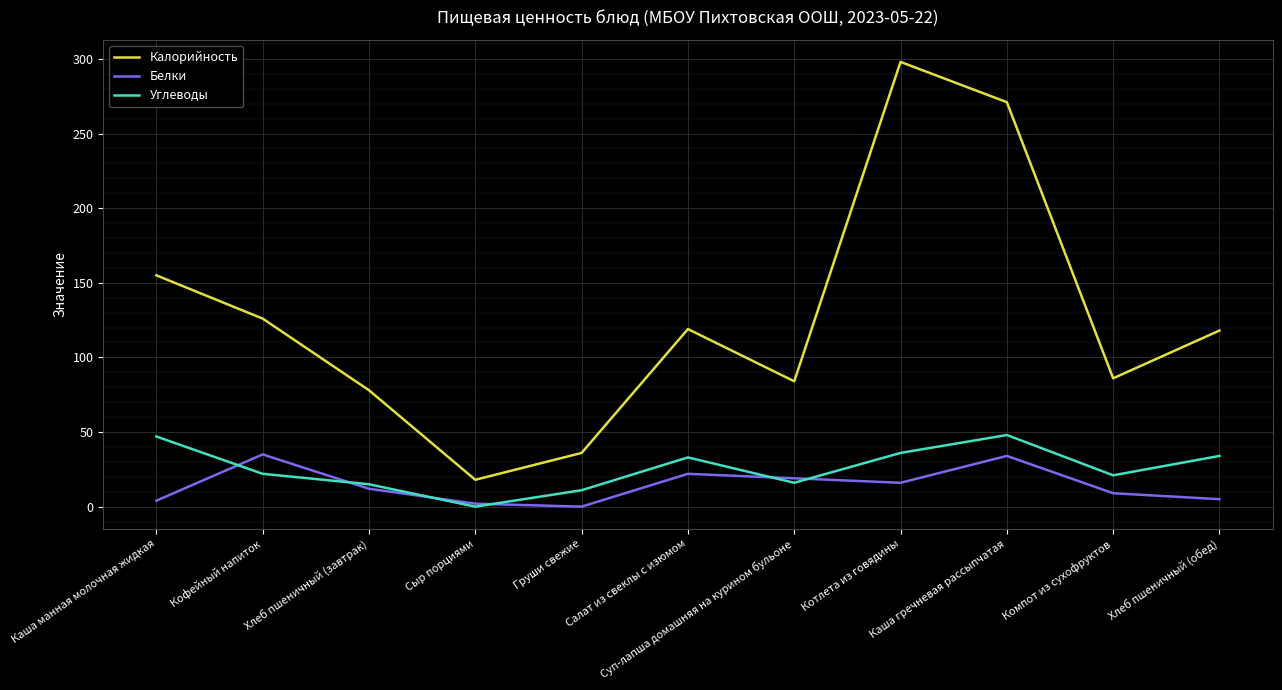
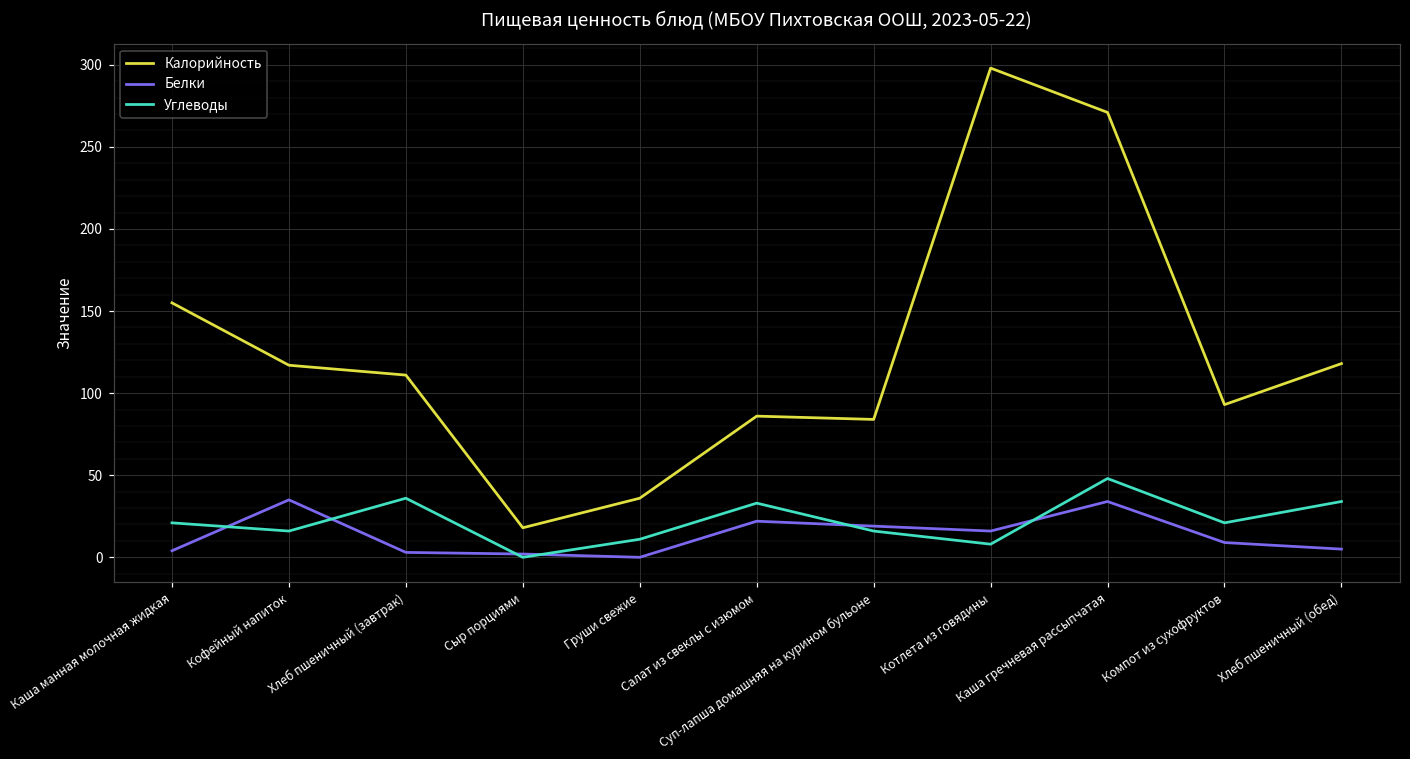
  {
    "Калорийность": {
      "Каша манная молочная жидкая": 155,
-     "Кофейный напиток": 126,
-     "Хлеб пшеничный (завтрак)": 78,
+     "Кофейный напиток": 117,
+     "Хлеб пшеничный (завтрак)": 111,
      "Сыр порциями": 18,
      "Груши свежие": 36,
-     "Салат из свеклы с изюмом": 119,
+     "Салат из свеклы с изюмом": 86,
      "Суп-лапша домашняя на курином бульоне": 84,
      "Котлета из говядины": 298,
      "Каша гречневая рассыпчатая": 271,
-     "Компот из сухофруктов": 86,
+     "Компот из сухофруктов": 93,
      "Хлеб пшеничный (обед)": 118
    },
    "Белки": {
      "Каша манная молочная жидкая": 4,
      "Кофейный напиток": 35,
-     "Хлеб пшеничный (завтрак)": 12,
+     "Хлеб пшеничный (завтрак)": 3,
      "Сыр порциями": 2,
      "Груши свежие": 0,
      "Салат из свеклы с изюмом": 22,
      "Суп-лапша домашняя на курином бульоне": 19,
      "Котлета из говядины": 16,
      "Каша гречневая рассыпчатая": 34,
      "Компот из сухофруктов": 9,
      "Хлеб пшеничный (обед)": 5
    },
    "Углеводы": {
-     "Каша манная молочная жидкая": 47,
-     "Кофейный напиток": 22,
-     "Хлеб пшеничный (завтрак)": 15,
+     "Каша манная молочная жидкая": 21,
+     "Кофейный напиток": 16,
+     "Хлеб пшеничный (завтрак)": 36,
      "Сыр порциями": 0,
      "Груши свежие": 11,
      "Салат из свеклы с изюмом": 33,
      "Суп-лапша домашняя на курином бульоне": 16,
-     "Котлета из говядины": 36,
+     "Котлета из говядины": 8,
      "Каша гречневая рассыпчатая": 48,
      "Компот из сухофруктов": 21,
      "Хлеб пшеничный (обед)": 34
    }
  }
